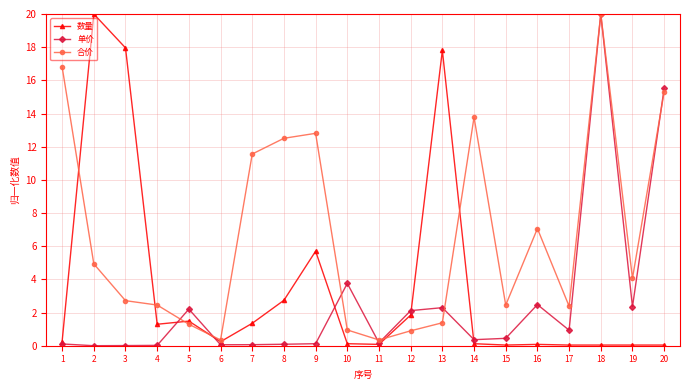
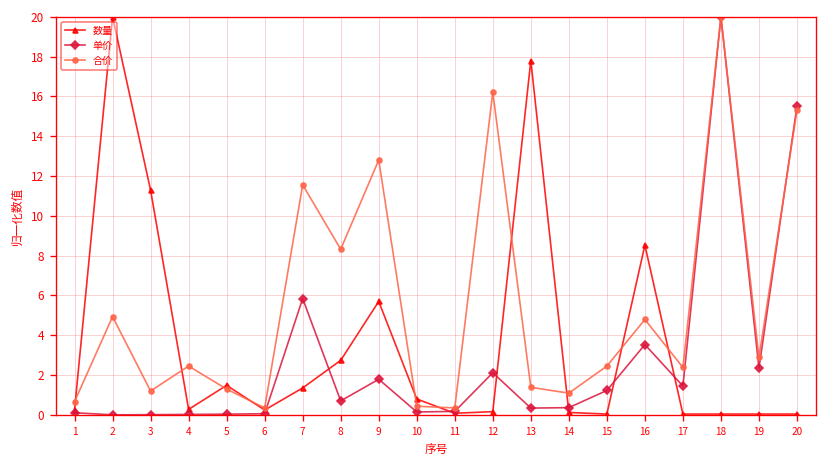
  {
    "数量": {
      "2": 20.0,
-     "3": 18.0,
-     "4": 1.3,
+     "3": 11.3,
+     "4": 0.3,
      "5": 1.5,
      "7": 1.4,
      "8": 2.7,
      "9": 5.7,
-     "10": 0.1,
-     "12": 1.8,
+     "10": 0.8,
+     "12": 0.2,
      "13": 17.8,
      "14": 0.1,
      "15": 0.0,
-     "16": 0.1,
+     "16": 8.5,
      "17": 0.0,
      "18": 0.0,
      "19": 0.0,
      "20": 0.0
    },
    "单价": {
      "2": 0.0,
      "3": 0.0,
      "4": 0.0,
-     "5": 2.2,
+     "5": 0.0,
      "6": 0.1,
-     "7": 0.1,
-     "8": 0.1,
-     "9": 0.1,
-     "10": 3.8,
+     "7": 5.8,
+     "8": 0.7,
+     "9": 1.8,
+     "10": 0.1,
      "12": 2.1,
-     "13": 2.3,
+     "13": 0.3,
      "14": 0.4,
-     "15": 0.4,
-     "16": 2.5,
-     "17": 0.9,
+     "15": 1.2,
+     "16": 3.5,
+     "17": 1.4,
      "19": 2.3,
      "20": 15.5
    },
    "合价": {
-     "1": 16.8,
+     "1": 0.7,
      "2": 4.9,
-     "3": 2.7,
+     "3": 1.2,
      "4": 2.5,
      "5": 1.3,
      "7": 11.6,
-     "8": 12.5,
+     "8": 8.3,
      "9": 12.8,
-     "10": 1.0,
+     "10": 0.4,
      "11": 0.3,
-     "12": 0.9,
+     "12": 16.2,
      "13": 1.4,
-     "14": 13.8,
+     "14": 1.1,
      "15": 2.5,
-     "16": 7.1,
+     "16": 4.8,
      "17": 2.4,
-     "19": 4.1,
+     "19": 2.9,
      "20": 15.3
    }
  }
